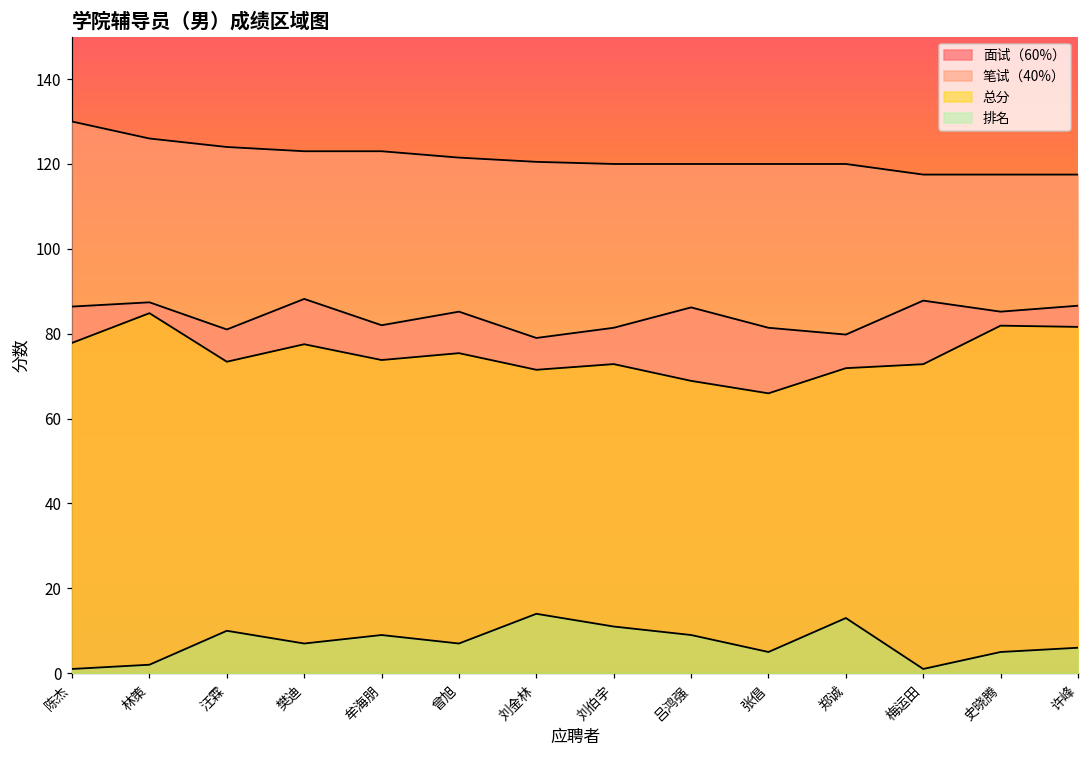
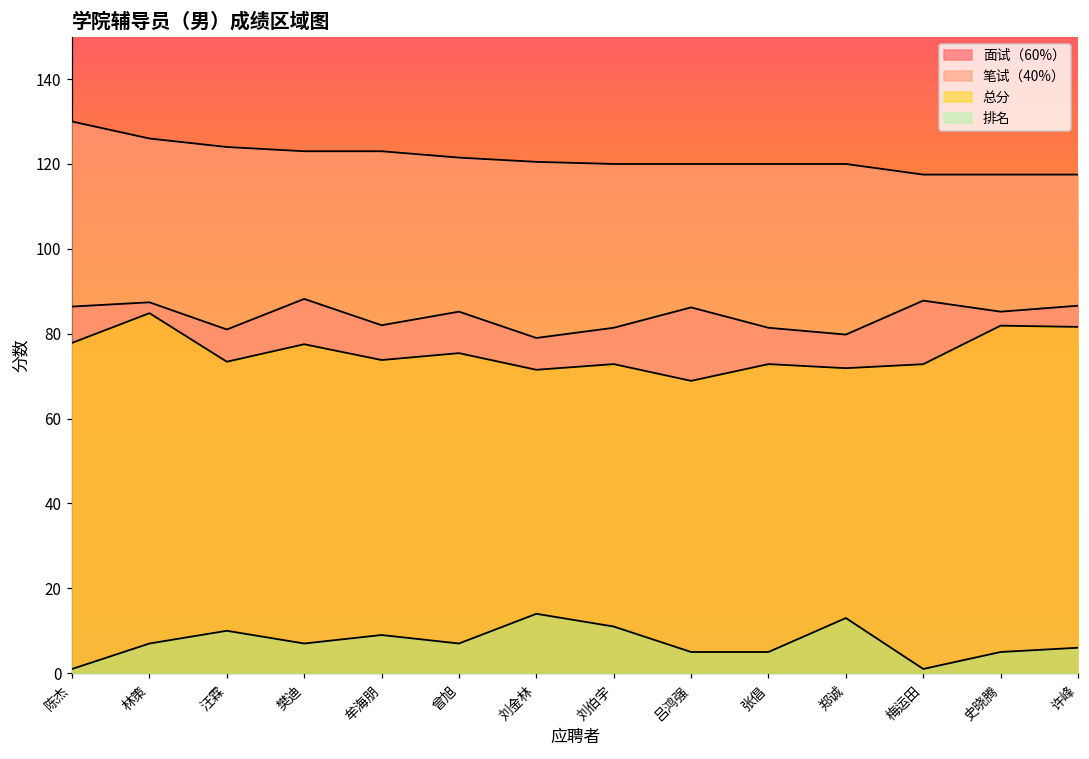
  {
    "总分": {
      "陈杰": 78,
      "林策": 85,
      "汪霖": 73,
      "樊迪": 78,
      "牟海朋": 74,
      "曾旭": 75,
      "刘金林": 72,
      "刘伯宇": 73,
      "吕鸿强": 69,
-     "张倡": 66,
+     "张倡": 73,
      "郑诚": 72,
      "梅运田": 73,
      "史晓腾": 82,
      "许峰": 82
    },
    "排名": {
      "陈杰": 1,
-     "林策": 2,
+     "林策": 7,
      "汪霖": 10,
      "樊迪": 7,
      "牟海朋": 9,
      "曾旭": 7,
      "刘金林": 14,
      "刘伯宇": 11,
-     "吕鸿强": 9,
+     "吕鸿强": 5,
      "张倡": 5,
      "郑诚": 13,
      "梅运田": 1,
      "史晓腾": 5,
      "许峰": 6
    }
  }
